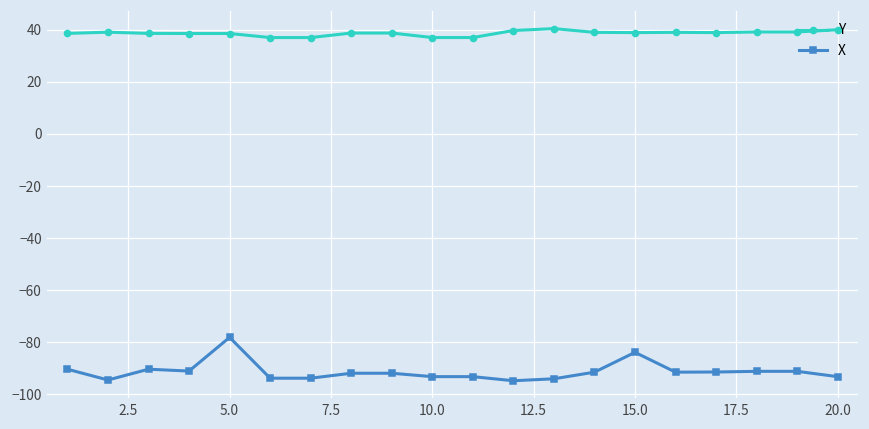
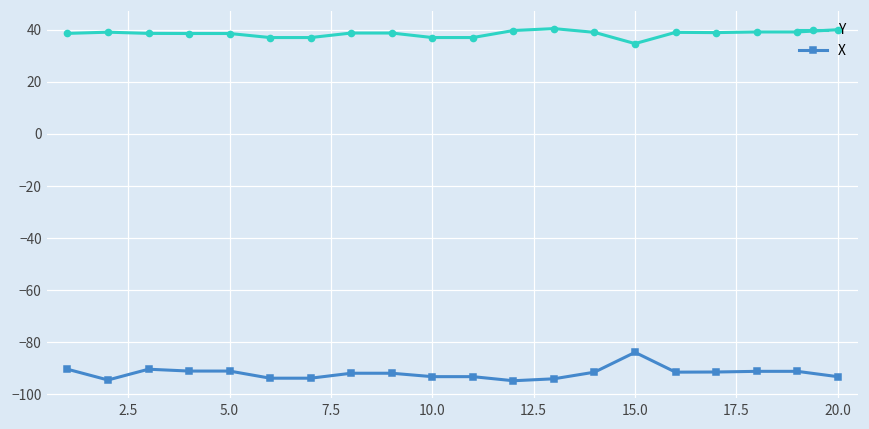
  {
    "Y": {
      "5.0": 39,
      "10.0": 37,
-     "15.0": 39,
+     "15.0": 35,
      "20.0": 40
    },
    "X": {
-     "5.0": -78,
+     "5.0": -91,
      "10.0": -93,
      "15.0": -84,
      "20.0": -93
    }
  }
